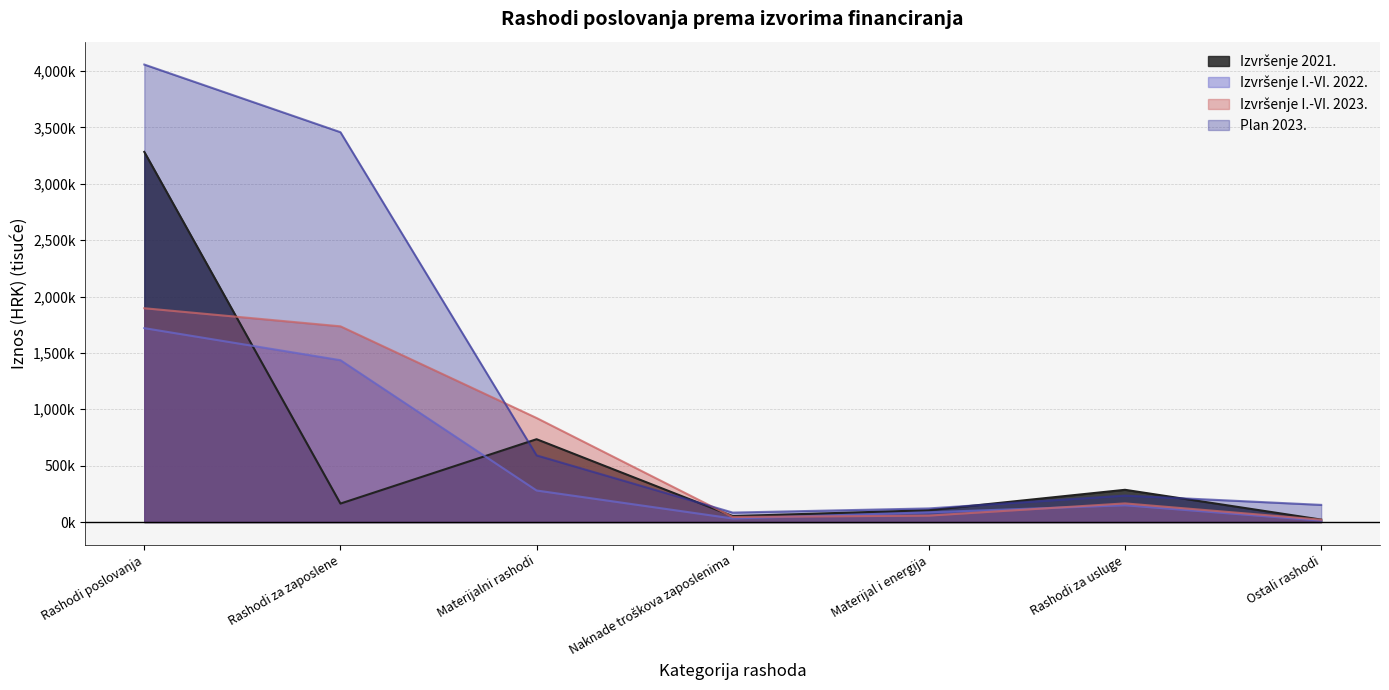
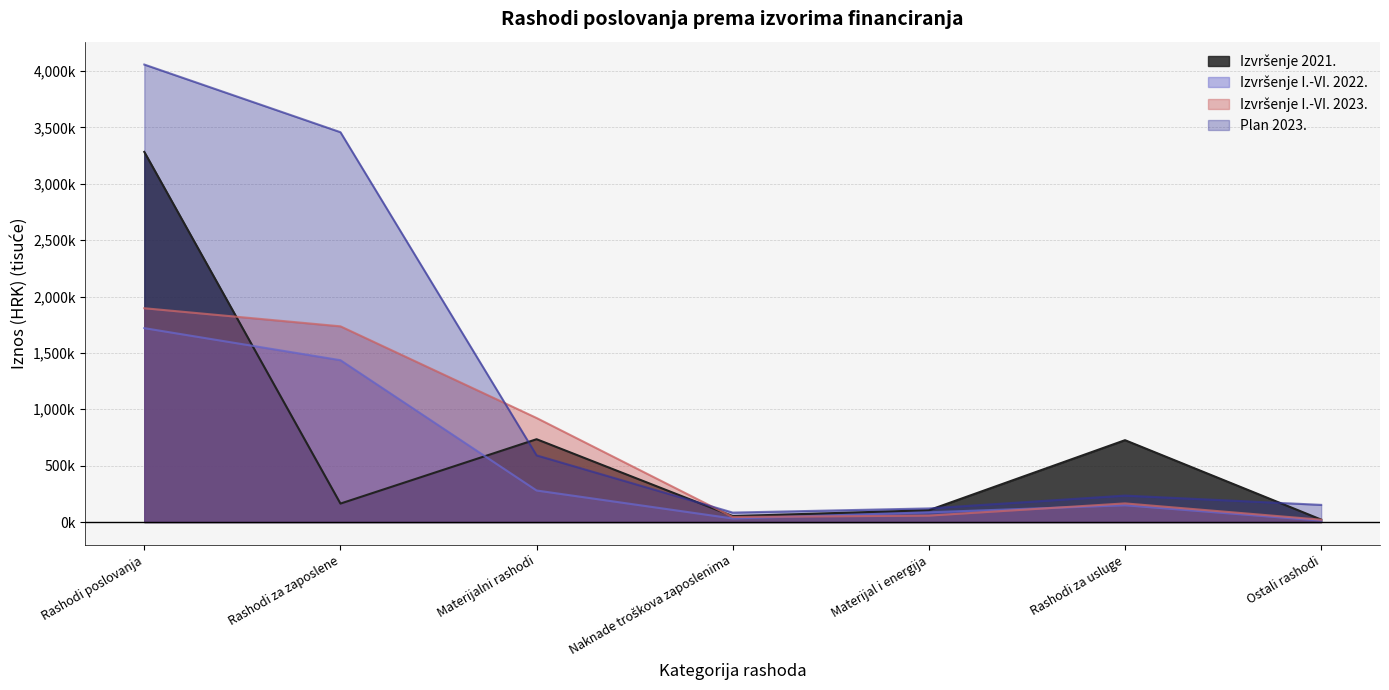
  {
    "Izvršenje 2021.": {
      "Rashodi poslovanja": "3,280,000",
      "Rashodi za zaposlene": "160,000",
      "Materijalni rashodi": "730,000",
-     "Rashodi za usluge": "290,000"
+     "Rashodi za usluge": "730,000"
    },
    "Izvršenje I.-VI. 2023.": {
      "Rashodi poslovanja": "1,900,000",
      "Rashodi za zaposlene": "1,740,000",
      "Materijalni rashodi": "920,000",
      "Materijal i energija": "60,000"
    }
  }
